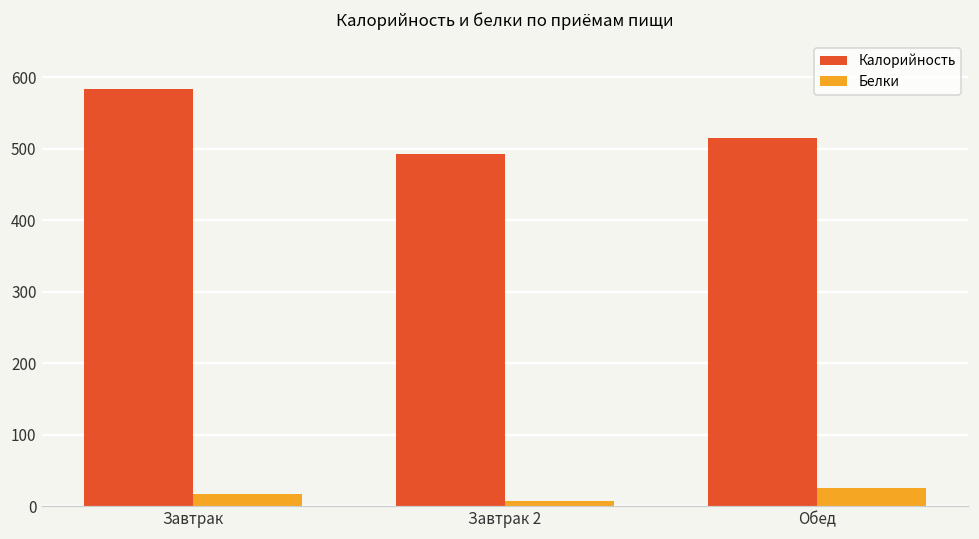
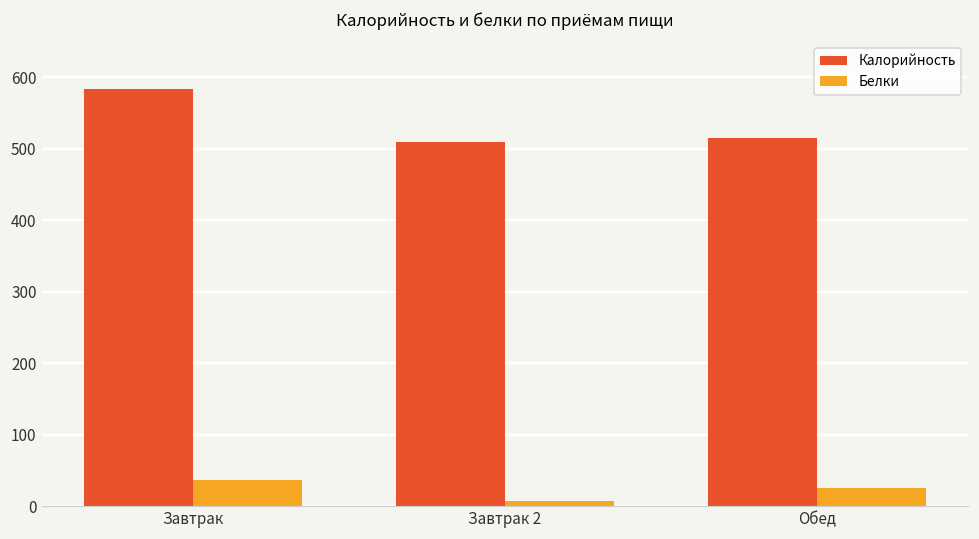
  {
    "Калорийность": {
      "Завтрак": 580,
-     "Завтрак 2": 490,
+     "Завтрак 2": 510,
      "Обед": 510
    },
    "Белки": {
-     "Завтрак": 20,
+     "Завтрак": 40,
      "Завтрак 2": 10,
      "Обед": 30
    }
  }
